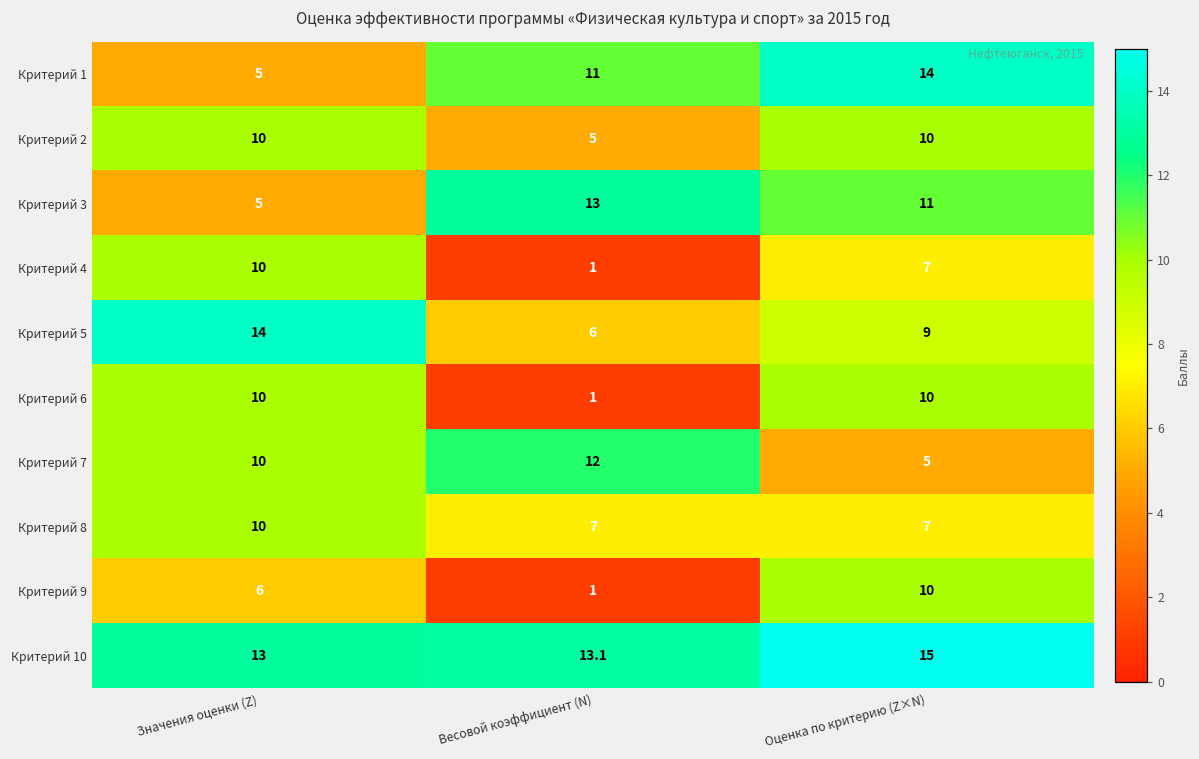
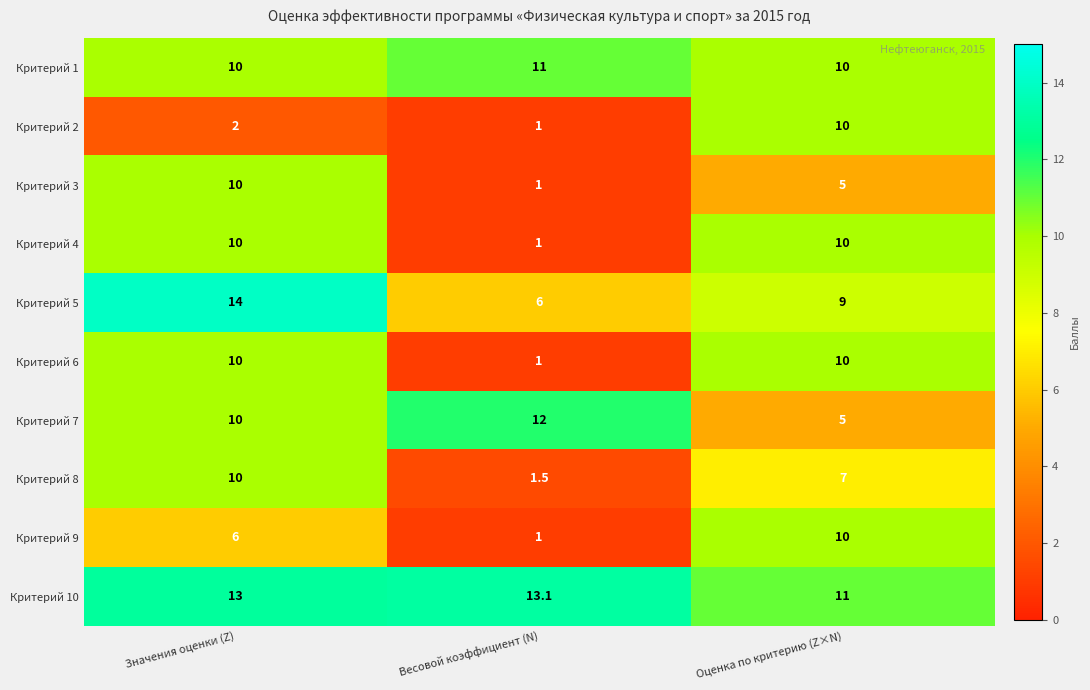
  {
    "Критерий 1": {
-     "Значения оценки (Z)": 5,
+     "Значения оценки (Z)": 10,
      "Весовой коэффициент (N)": 11,
-     "Оценка по критерию (Z×N)": 14
+     "Оценка по критерию (Z×N)": 10
    },
    "Критерий 2": {
-     "Значения оценки (Z)": 10,
-     "Весовой коэффициент (N)": 5,
+     "Значения оценки (Z)": 2,
+     "Весовой коэффициент (N)": 1,
      "Оценка по критерию (Z×N)": 10
    },
    "Критерий 3": {
-     "Значения оценки (Z)": 5,
-     "Весовой коэффициент (N)": 13,
-     "Оценка по критерию (Z×N)": 11
+     "Значения оценки (Z)": 10,
+     "Весовой коэффициент (N)": 1,
+     "Оценка по критерию (Z×N)": 5
    },
    "Критерий 4": {
      "Значения оценки (Z)": 10,
      "Весовой коэффициент (N)": 1,
-     "Оценка по критерию (Z×N)": 7
+     "Оценка по критерию (Z×N)": 10
    },
    "Критерий 5": {
      "Значения оценки (Z)": 14,
      "Весовой коэффициент (N)": 6,
      "Оценка по критерию (Z×N)": 9
    },
    "Критерий 6": {
      "Значения оценки (Z)": 10,
      "Весовой коэффициент (N)": 1,
      "Оценка по критерию (Z×N)": 10
    },
    "Критерий 7": {
      "Значения оценки (Z)": 10,
      "Весовой коэффициент (N)": 12,
      "Оценка по критерию (Z×N)": 5
    },
    "Критерий 8": {
      "Значения оценки (Z)": 10,
-     "Весовой коэффициент (N)": 7,
+     "Весовой коэффициент (N)": 1.5,
      "Оценка по критерию (Z×N)": 7
    },
    "Критерий 9": {
      "Значения оценки (Z)": 6,
      "Весовой коэффициент (N)": 1,
      "Оценка по критерию (Z×N)": 10
    },
    "Критерий 10": {
      "Значения оценки (Z)": 13,
      "Весовой коэффициент (N)": 13.1,
-     "Оценка по критерию (Z×N)": 15
+     "Оценка по критерию (Z×N)": 11
    }
  }
